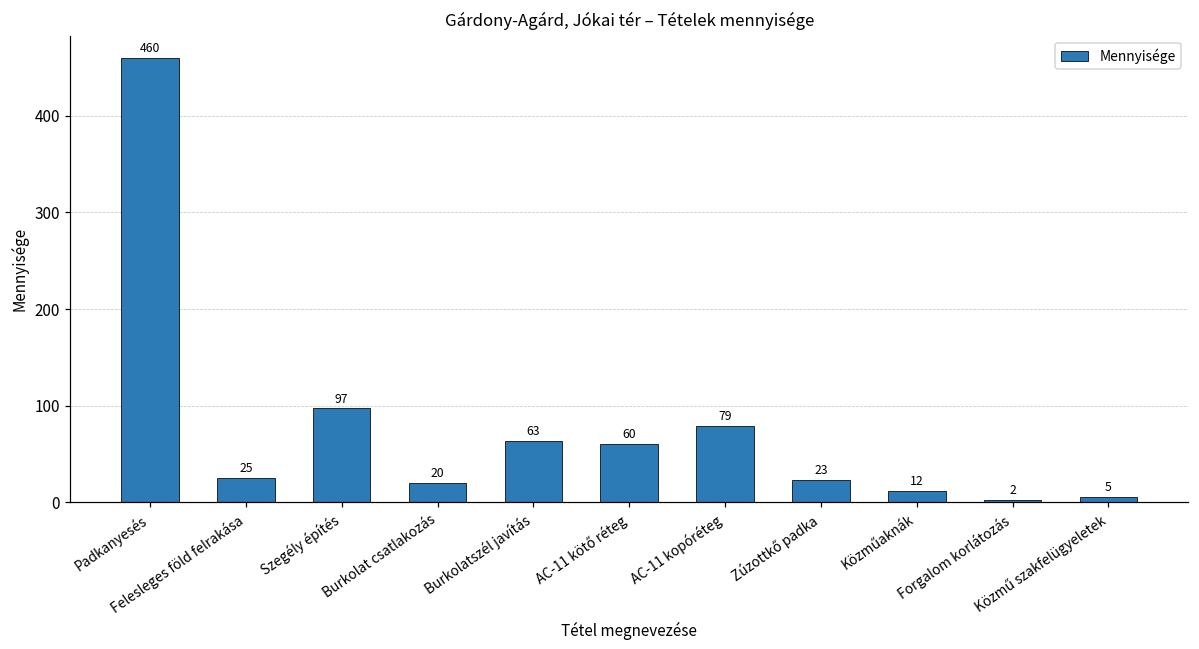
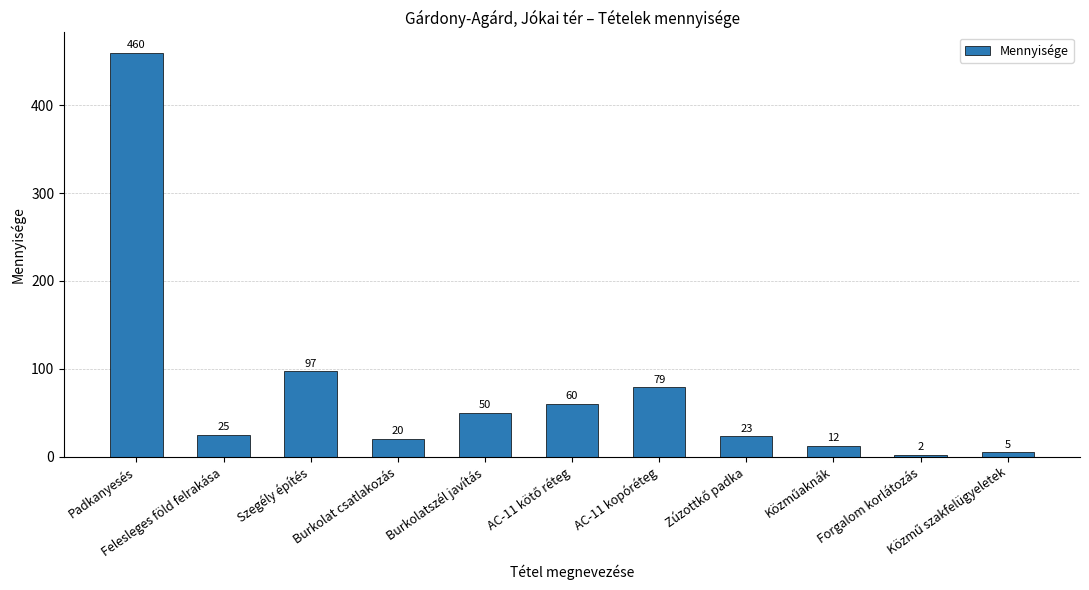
  {
    "Padkanyesés": 460,
    "Felesleges föld felrakása": 25,
    "Szegély építés": 97,
    "Burkolat csatlakozás": 20,
-   "Burkolatszél javítás": 63,
+   "Burkolatszél javítás": 50,
    "AC-11 kötő réteg": 60,
    "AC-11 kopóréteg": 79,
    "Zúzottkő padka": 23,
    "Közműaknák": 12,
    "Forgalom korlátozás": 2,
    "Közmű szakfelügyeletek": 5
  }
